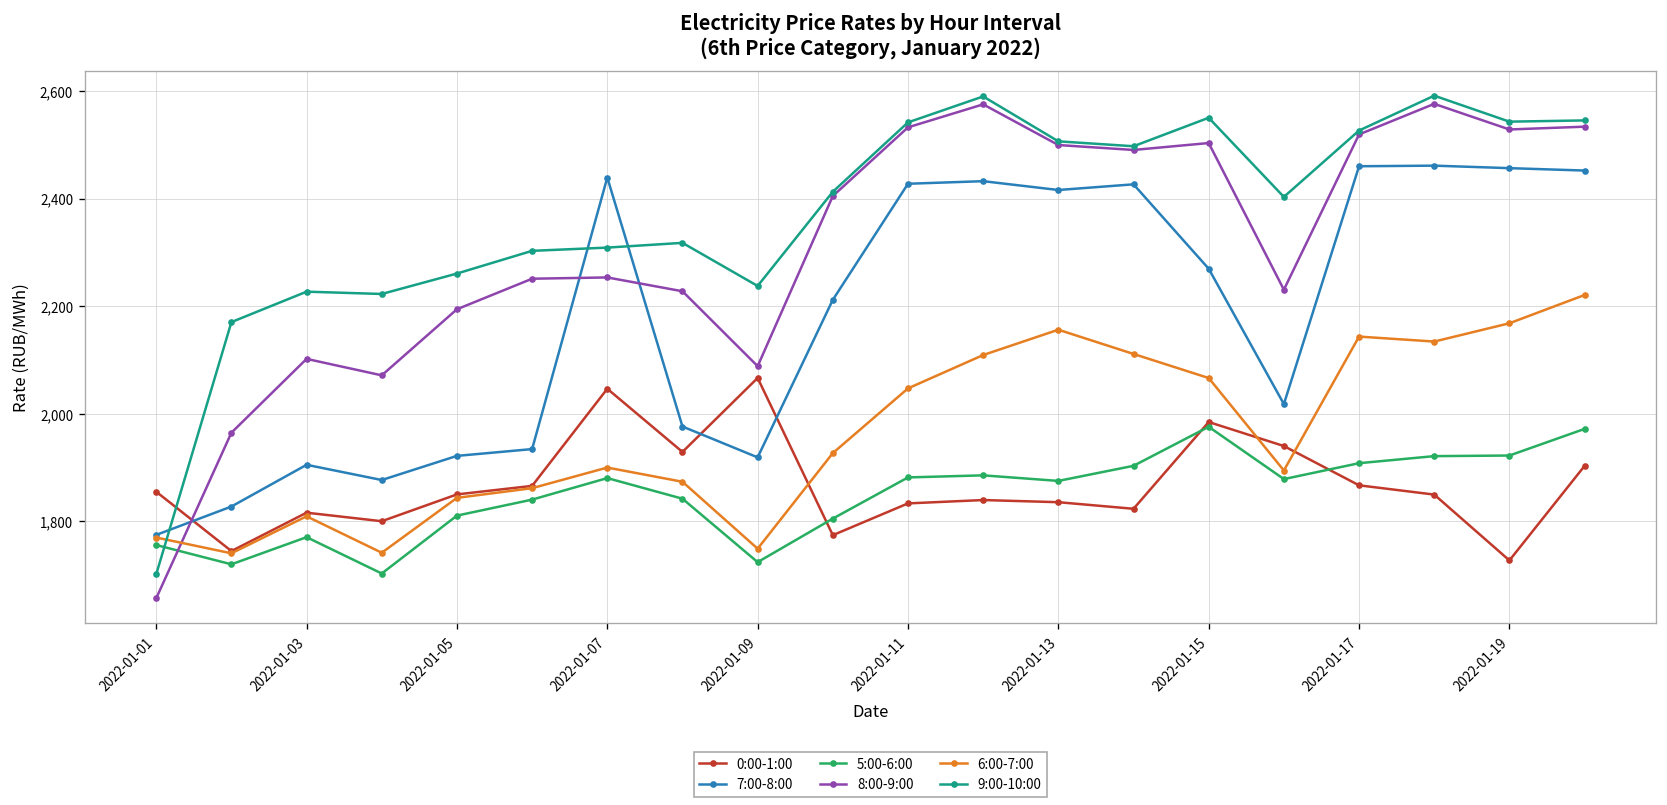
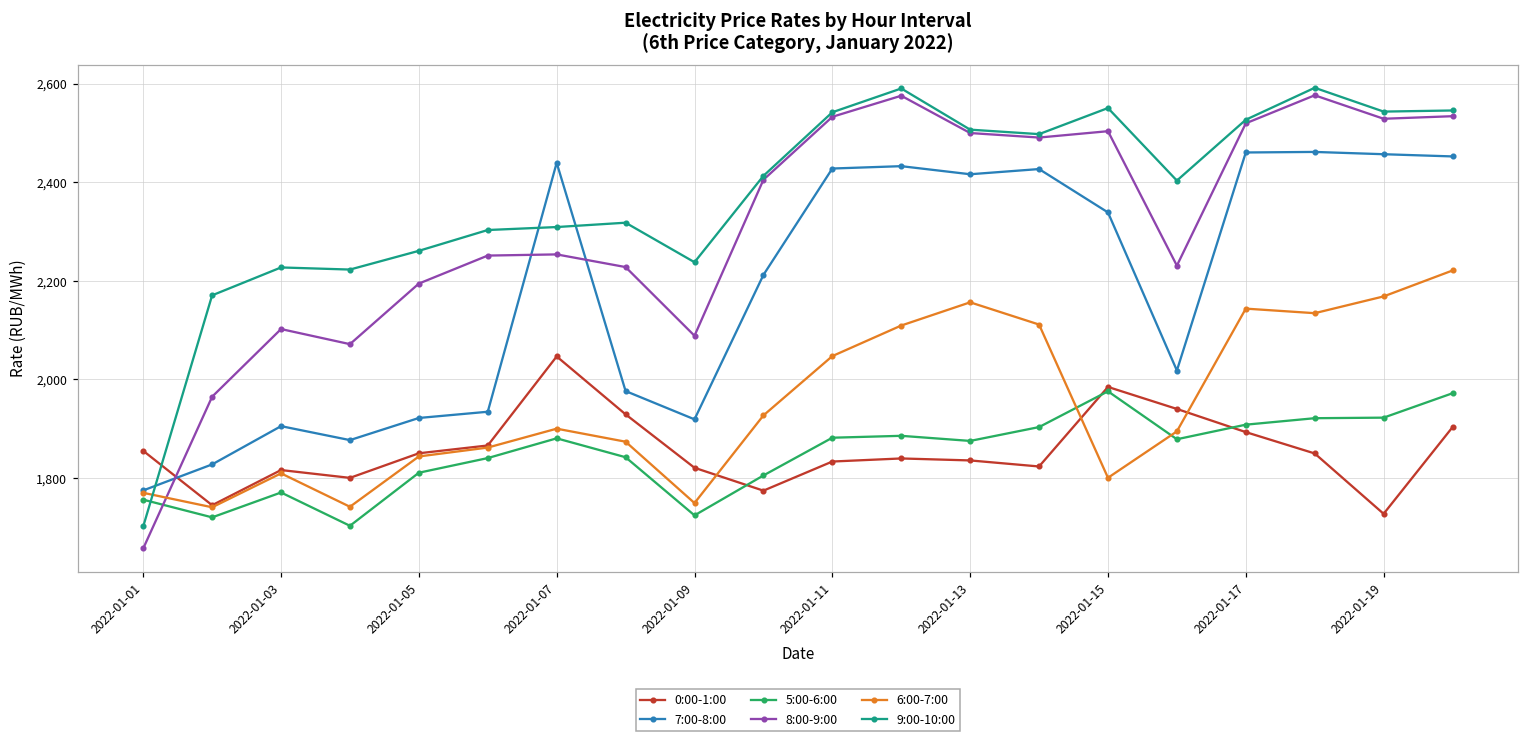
  {
    "0:00-1:00": {
      "2022-01-01": "1,860",
      "2022-01-03": "1,820",
      "2022-01-05": "1,850",
      "2022-01-07": "2,050",
-     "2022-01-09": "2,070",
+     "2022-01-09": "1,820",
      "2022-01-11": "1,830",
      "2022-01-13": "1,840",
      "2022-01-15": "1,980",
-     "2022-01-17": "1,870",
+     "2022-01-17": "1,890",
      "2022-01-19": "1,730"
    },
    "7:00-8:00": {
      "2022-01-03": "1,910",
      "2022-01-05": "1,920",
      "2022-01-07": "2,440",
      "2022-01-09": "1,920",
      "2022-01-11": "2,430",
      "2022-01-13": "2,420",
-     "2022-01-15": "2,270",
+     "2022-01-15": "2,340",
      "2022-01-17": "2,460",
      "2022-01-19": "2,460"
    },
    "8:00-9:00": {
      "2022-01-01": "1,660",
      "2022-01-03": "2,100",
      "2022-01-05": "2,190",
      "2022-01-07": "2,250",
      "2022-01-09": "2,090",
      "2022-01-11": "2,530",
      "2022-01-13": "2,500",
      "2022-01-15": "2,500",
      "2022-01-17": "2,520",
      "2022-01-19": "2,530"
    },
    "6:00-7:00": {
      "2022-01-03": "1,810",
      "2022-01-05": "1,840",
      "2022-01-07": "1,900",
      "2022-01-09": "1,750",
      "2022-01-11": "2,050",
      "2022-01-13": "2,160",
-     "2022-01-15": "2,070",
+     "2022-01-15": "1,800",
      "2022-01-17": "2,140",
      "2022-01-19": "2,170"
    }
  }
